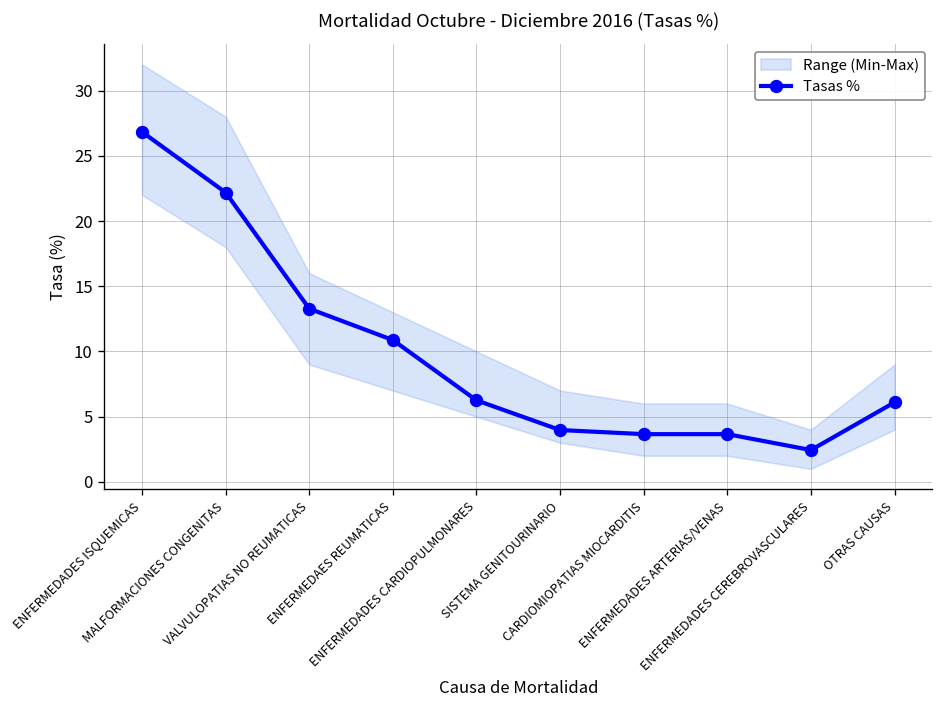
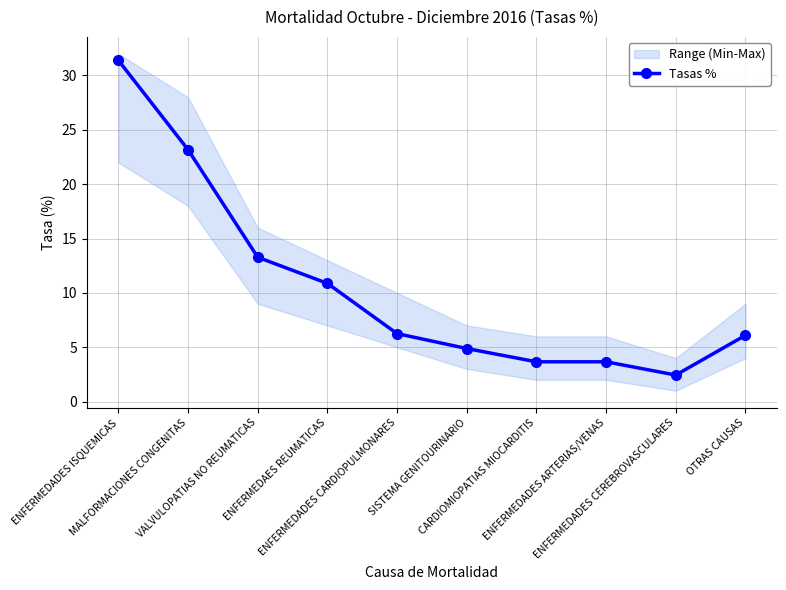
  {
    "Tasas %": {
-     "ENFERMEDADES ISQUEMICAS": 26.8,
-     "MALFORMACIONES CONGENITAS": 22.2,
+     "ENFERMEDADES ISQUEMICAS": 31.4,
+     "MALFORMACIONES CONGENITAS": 23.2,
      "VALVULOPATIAS NO REUMATICAS": 13.3,
      "ENFERMEDAES REUMATICAS": 10.9,
      "ENFERMEDADES CARDIOPULMONARES": 6.2,
-     "SISTEMA GENITOURINARIO": 4.0,
+     "SISTEMA GENITOURINARIO": 4.9,
      "CARDIOMIOPATIAS MIOCARDITIS": 3.7,
      "ENFERMEDADES ARTERIAS/VENAS": 3.7,
      "ENFERMEDADES CEREBROVASCULARES": 2.4,
      "OTRAS CAUSAS": 6.1
    }
  }
